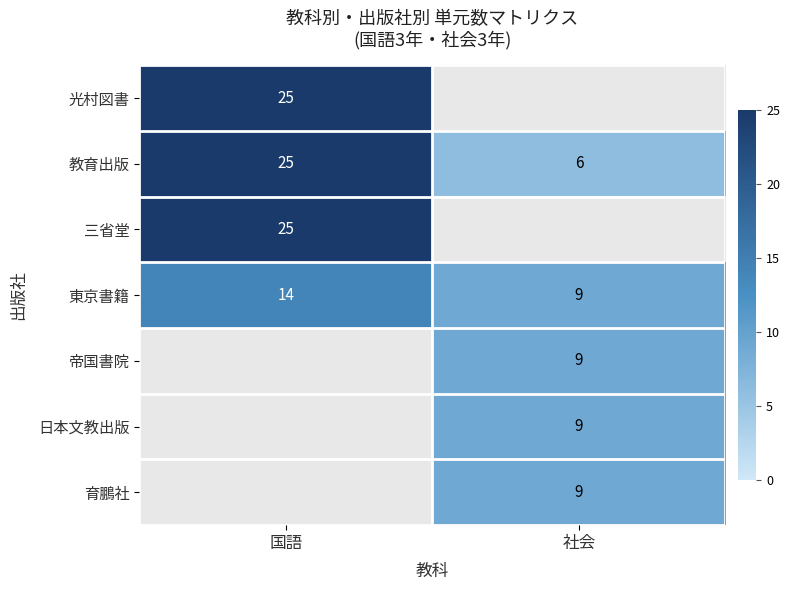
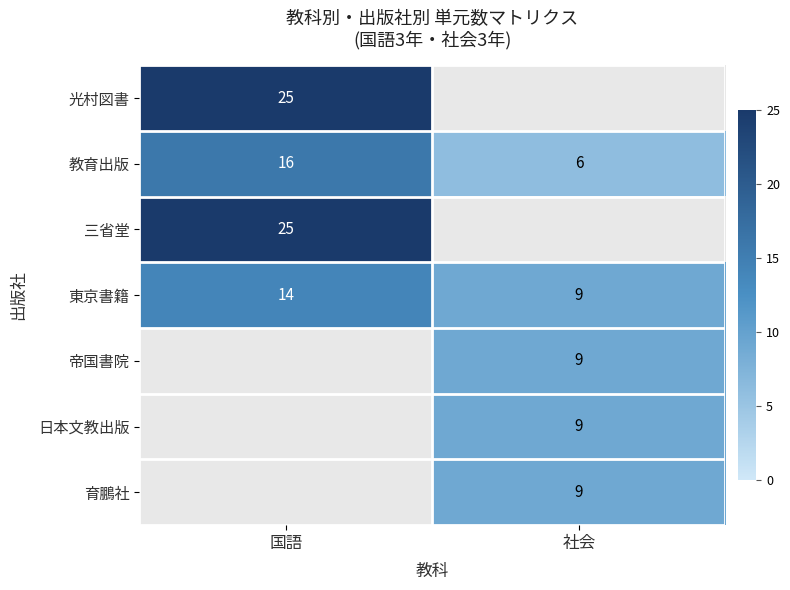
  {
    "光村図書": {
      "国語": 25
    },
    "教育出版": {
-     "国語": 25,
+     "国語": 16,
      "社会": 6
    },
    "三省堂": {
      "国語": 25
    },
    "東京書籍": {
      "国語": 14,
      "社会": 9
    },
    "帝国書院": {
      "社会": 9
    },
    "日本文教出版": {
      "社会": 9
    },
    "育鵬社": {
      "社会": 9
    }
  }
